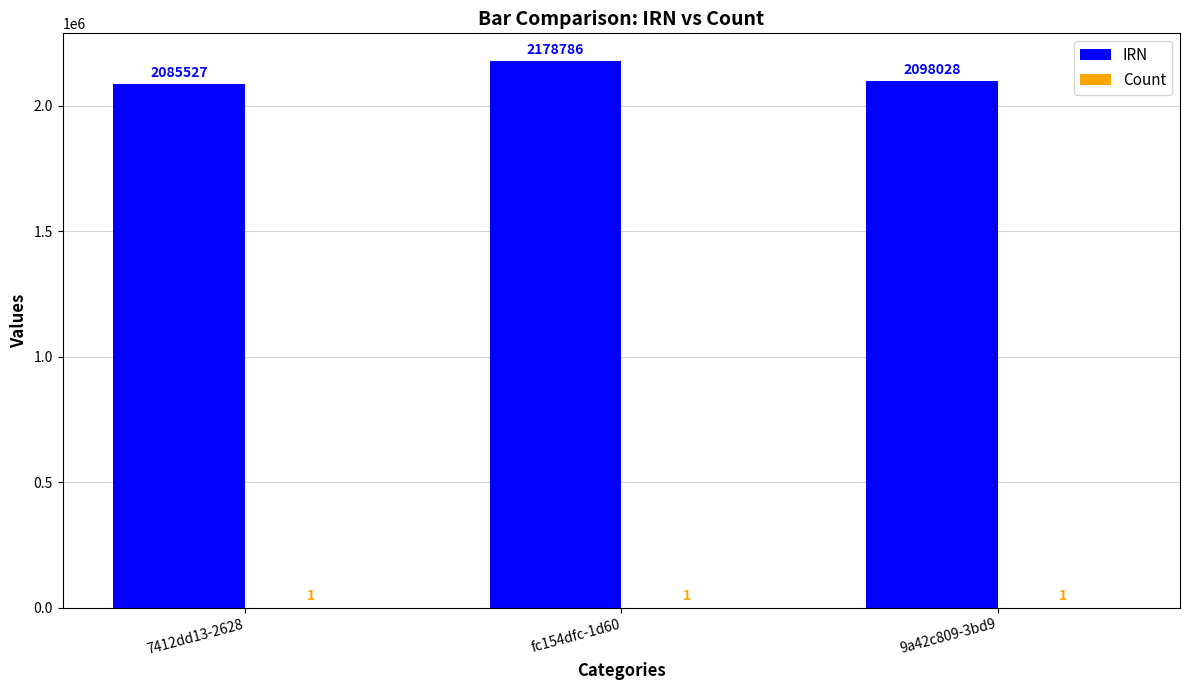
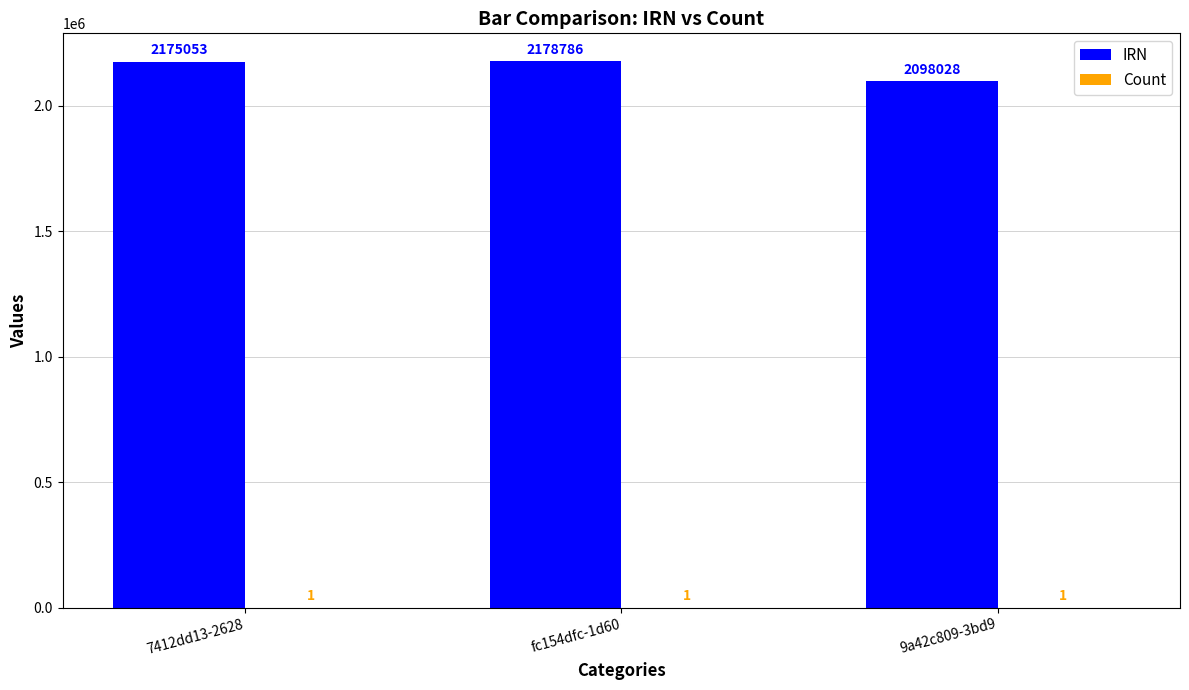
  {
    "IRN": {
-     "7412dd13-2628": 2085527,
+     "7412dd13-2628": 2175053,
      "fc154dfc-1d60": 2178786,
      "9a42c809-3bd9": 2098028
    },
    "Count": {
      "7412dd13-2628": 1,
      "fc154dfc-1d60": 1,
      "9a42c809-3bd9": 1
    }
  }
